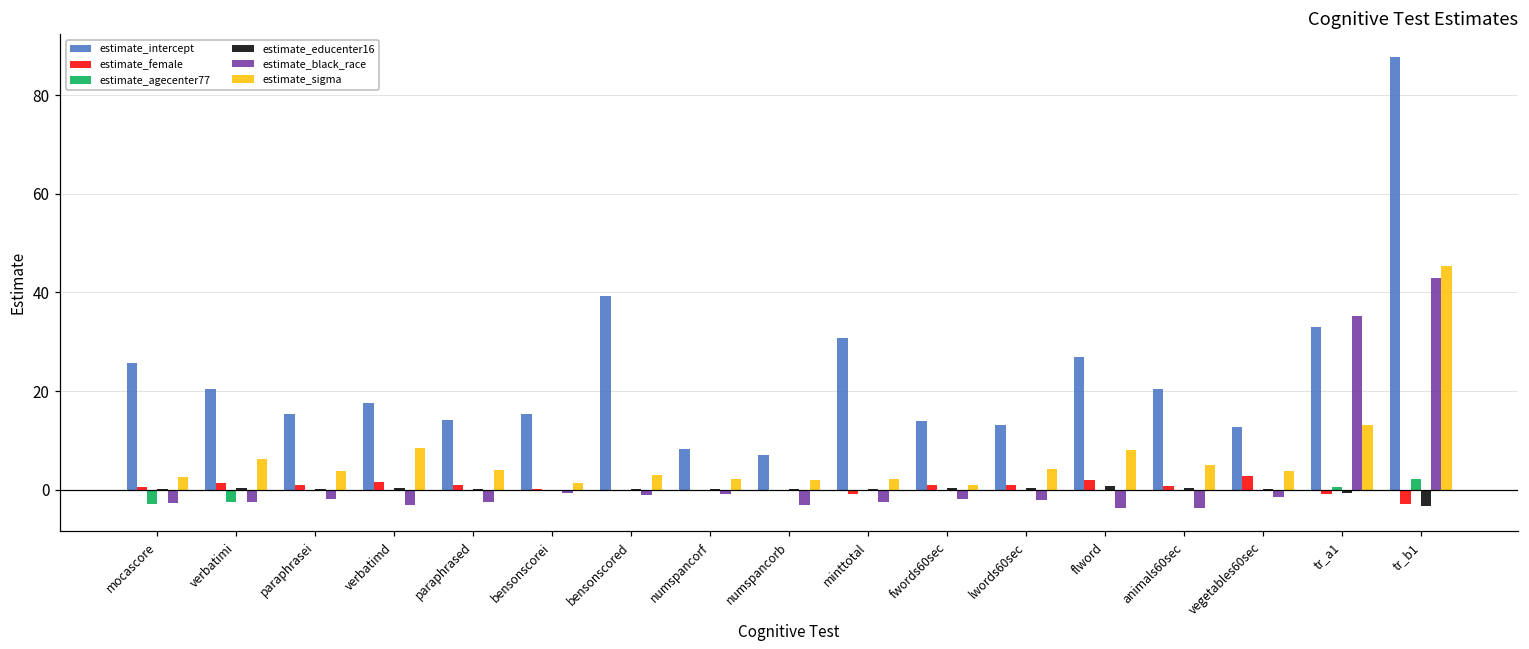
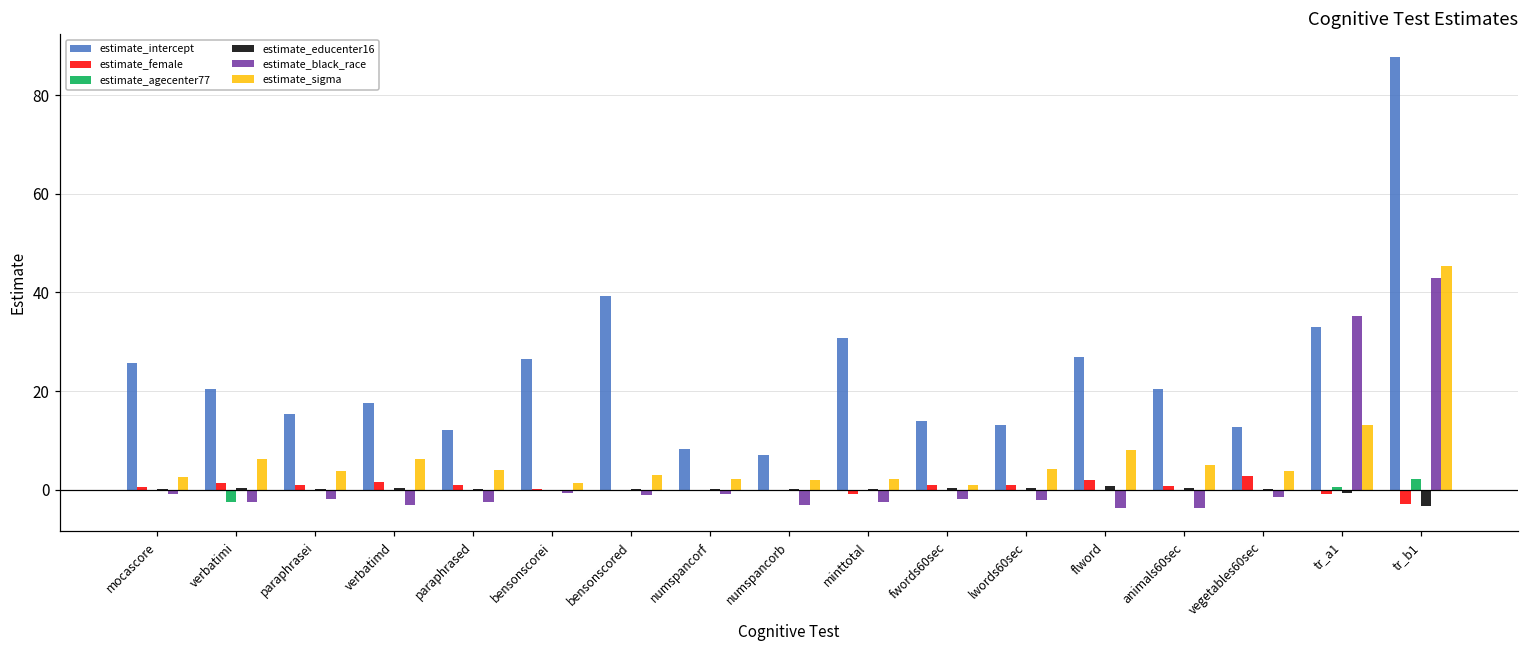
  {
    "estimate_intercept": {
      "mocascore": 26,
      "verbatimi": 21,
      "paraphrasei": 15,
      "verbatimd": 18,
-     "paraphrased": 14,
-     "bensonscorei": 15,
+     "paraphrased": 12,
+     "bensonscorei": 26,
      "bensonscored": 39,
      "numspancorf": 8,
      "numspancorb": 7,
      "minttotal": 31,
      "fwords60sec": 14,
      "lwords60sec": 13,
      "flword": 27,
      "animals60sec": 20,
      "vegetables60sec": 13,
      "tr_a1": 33,
      "tr_b1": 88
    },
    "estimate_female": {
      "mocascore": 1,
      "verbatimi": 1,
      "paraphrasei": 1,
      "verbatimd": 2,
      "paraphrased": 1,
      "minttotal": -1,
      "fwords60sec": 1,
      "lwords60sec": 1,
      "flword": 2,
      "animals60sec": 1,
      "vegetables60sec": 3,
      "tr_a1": -1,
      "tr_b1": -3
    },
    "estimate_agecenter77": {
-     "mocascore": -3,
+     "mocascore": 0,
      "verbatimi": -2,
      "tr_a1": 1,
      "tr_b1": 2
    },
    "estimate_educenter16": {
      "flword": 1,
      "tr_a1": -1,
      "tr_b1": -3
    },
    "estimate_black_race": {
-     "mocascore": -3,
+     "mocascore": -1,
      "verbatimi": -2,
      "paraphrasei": -2,
      "verbatimd": -3,
      "paraphrased": -2,
      "bensonscorei": -1,
      "bensonscored": -1,
      "numspancorf": -1,
      "numspancorb": -3,
      "minttotal": -3,
      "fwords60sec": -2,
      "lwords60sec": -2,
      "flword": -4,
      "animals60sec": -4,
      "vegetables60sec": -1,
      "tr_a1": 35,
      "tr_b1": 43
    },
    "estimate_sigma": {
      "mocascore": 3,
      "verbatimi": 6,
      "paraphrasei": 4,
-     "verbatimd": 8,
+     "verbatimd": 6,
      "paraphrased": 4,
      "bensonscorei": 1,
      "bensonscored": 3,
      "numspancorf": 2,
      "numspancorb": 2,
      "minttotal": 2,
      "fwords60sec": 1,
      "lwords60sec": 4,
      "flword": 8,
      "animals60sec": 5,
      "vegetables60sec": 4,
      "tr_a1": 13,
      "tr_b1": 45
    }
  }
